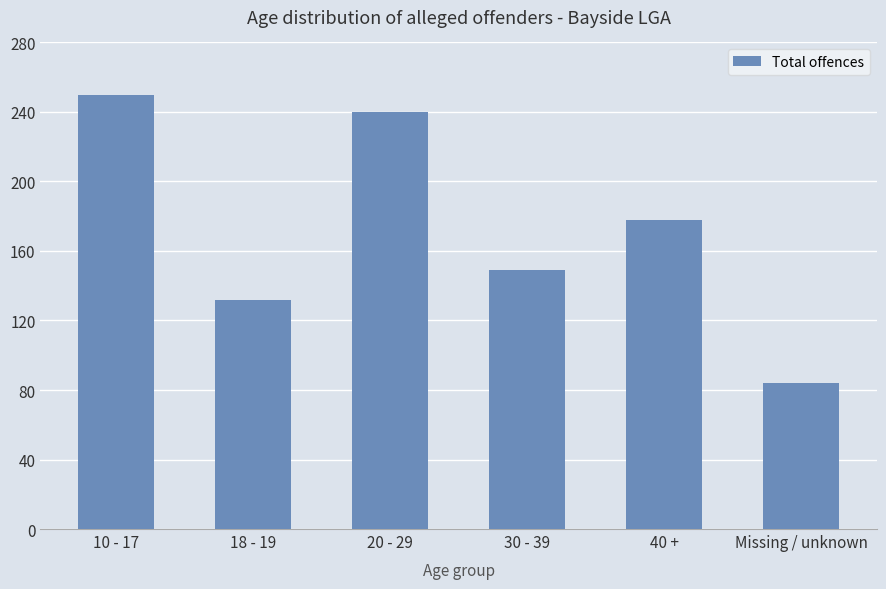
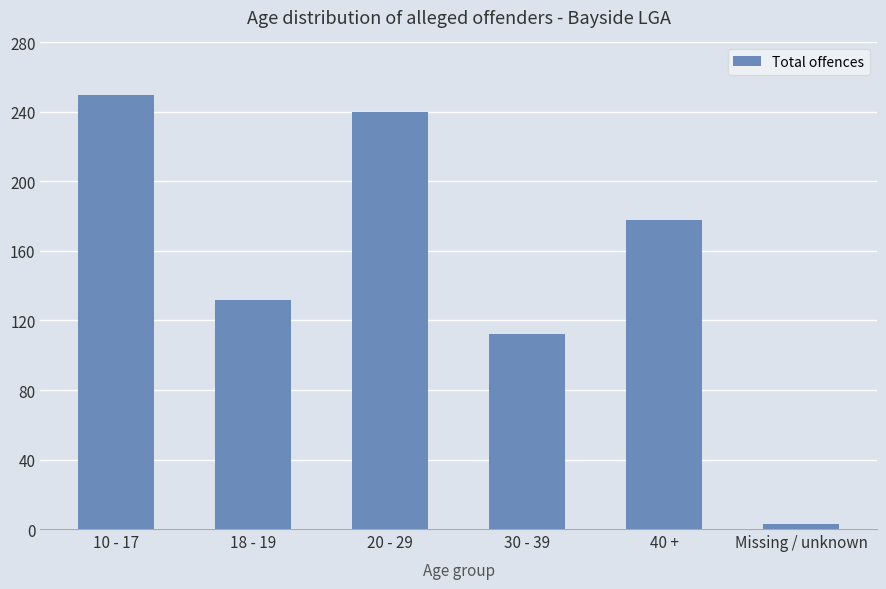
  {
    "10 - 17": 250,
    "18 - 19": 132,
    "20 - 29": 240,
-   "30 - 39": 149,
+   "30 - 39": 112,
    "40 +": 178,
-   "Missing / unknown": 84
+   "Missing / unknown": 3
  }
